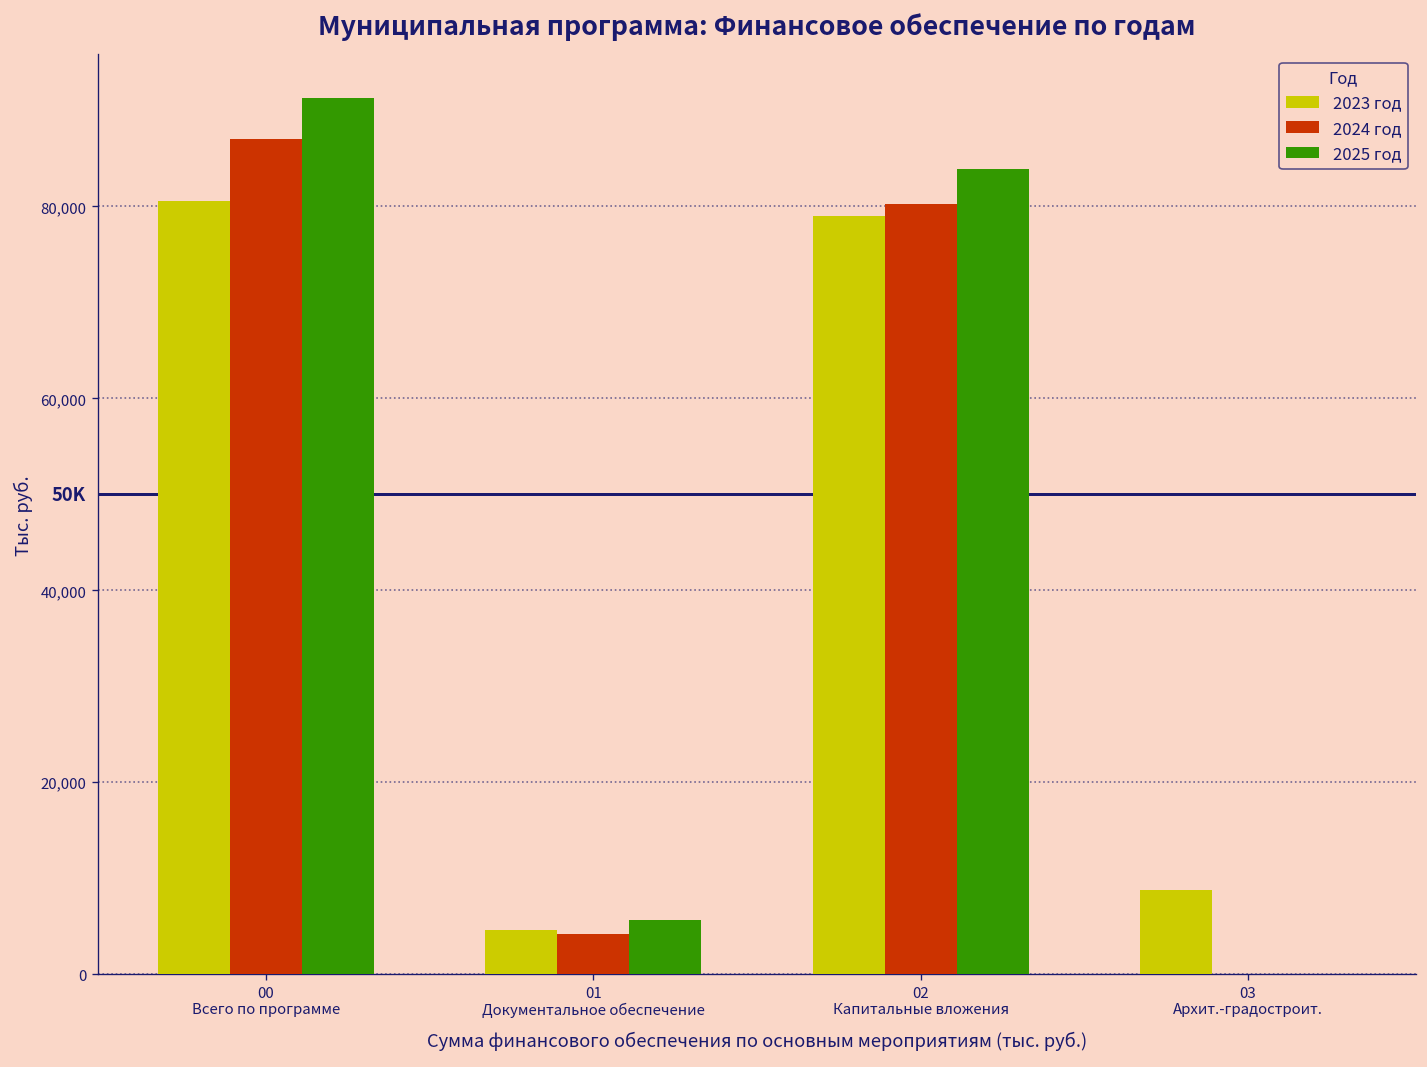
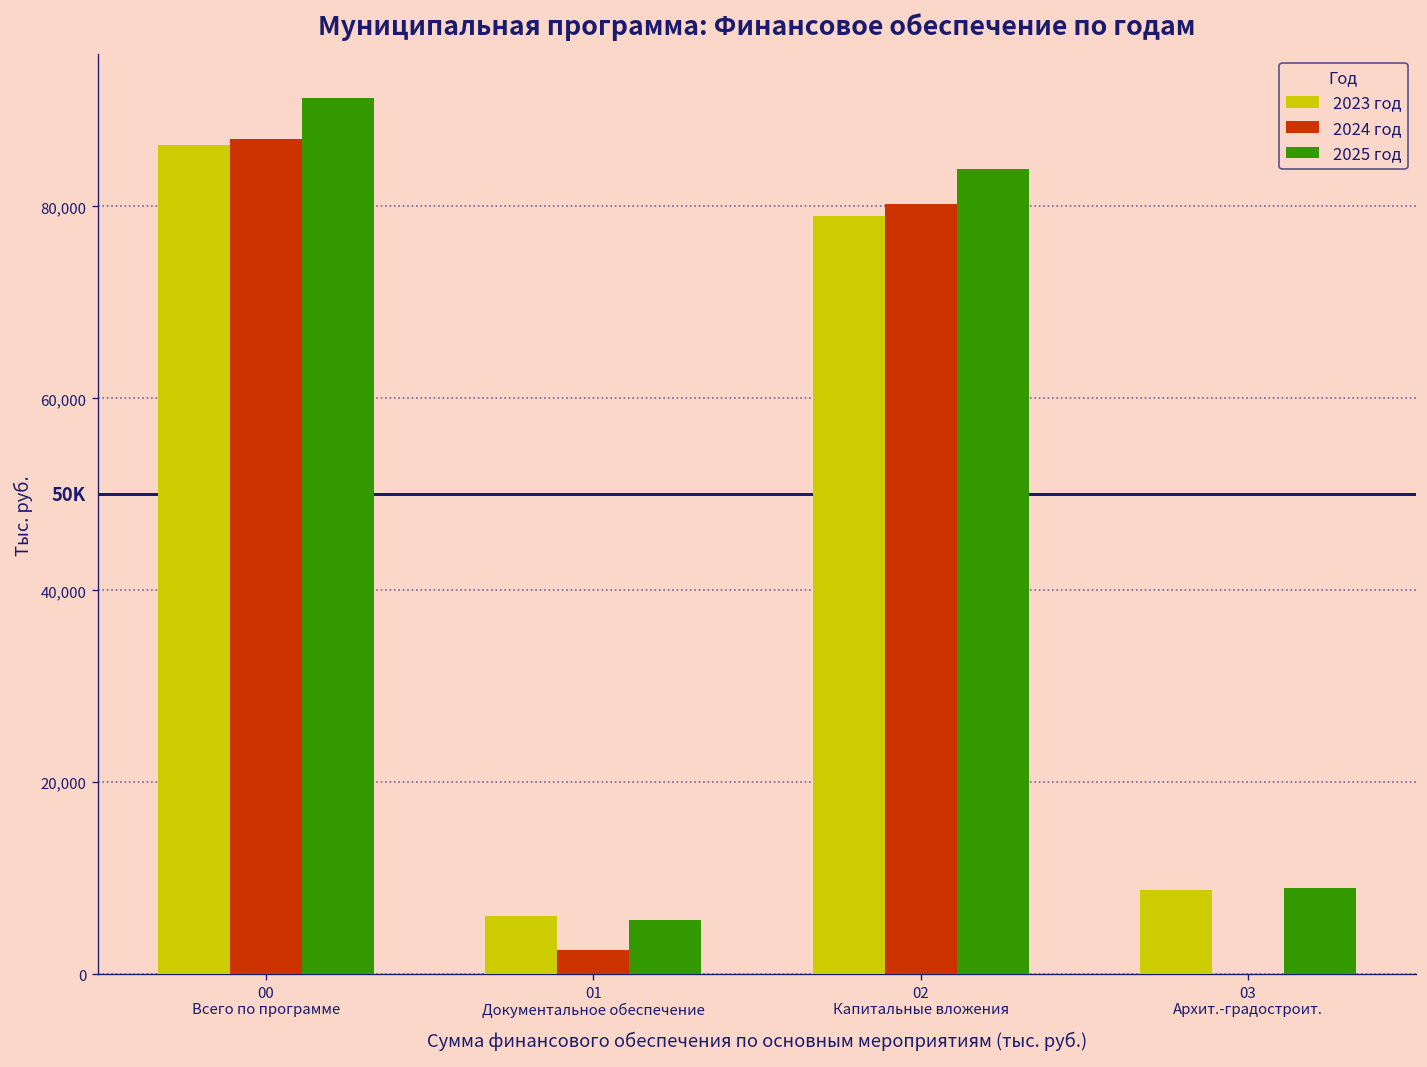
  {
    "2023 год": {
-     "00 Всего по программе": "81,000",
-     "01 Документальное обеспечение": "5,000",
+     "00 Всего по программе": "86,000",
+     "01 Документальное обеспечение": "6,000",
      "02 Капитальные вложения": "79,000",
      "03 Архит.-градостроит.": "9,000"
    },
    "2024 год": {
      "00 Всего по программе": "87,000",
-     "01 Документальное обеспечение": "4,000",
+     "01 Документальное обеспечение": "3,000",
      "02 Капитальные вложения": "80,000",
      "03 Архит.-градостроит.": "0"
    },
    "2025 год": {
      "00 Всего по программе": "91,000",
      "01 Документальное обеспечение": "6,000",
      "02 Капитальные вложения": "84,000",
-     "03 Архит.-градостроит.": "0"
+     "03 Архит.-градостроит.": "9,000"
    }
  }
